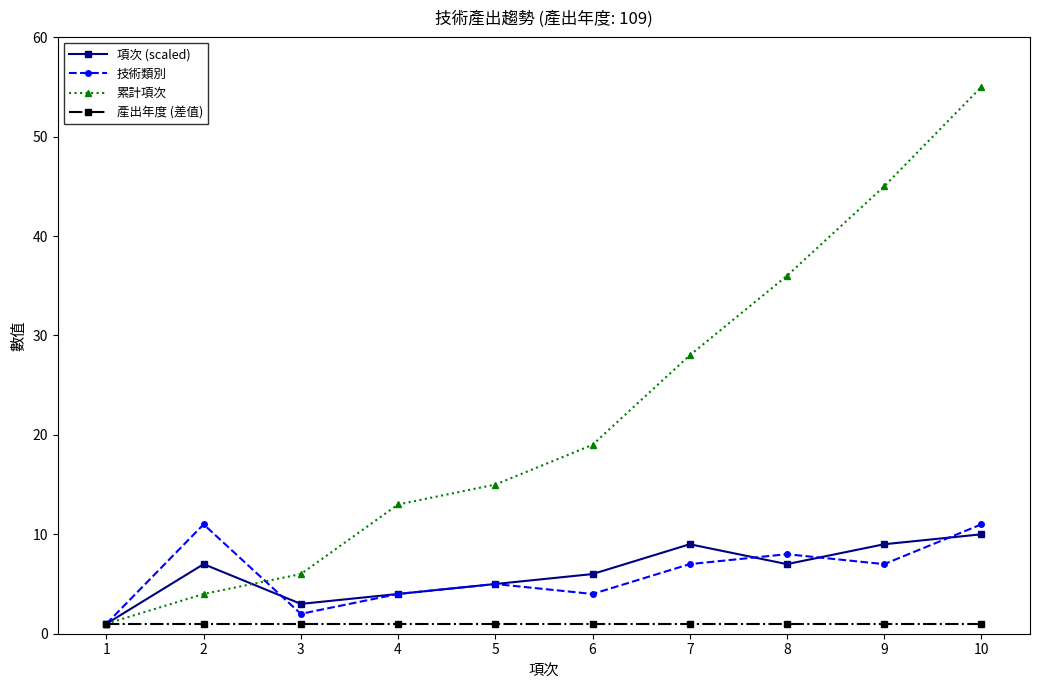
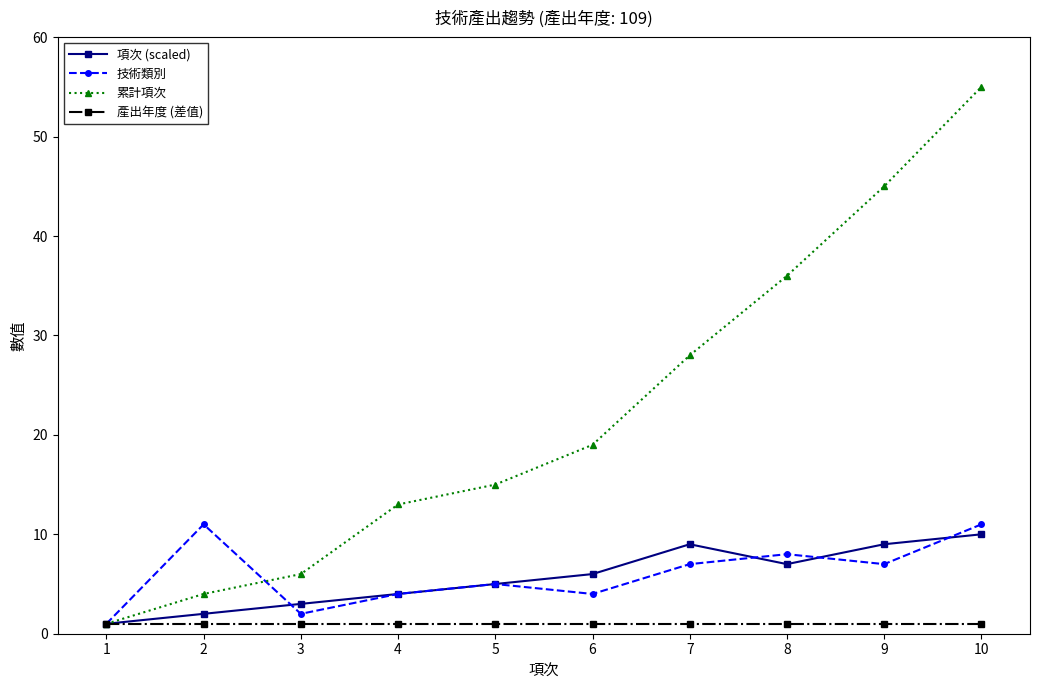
  {
    "項次 (scaled)": {
-     "2": 7,
+     "2": 2,
      "3": 3,
      "6": 6,
      "7": 9,
      "8": 7,
      "9": 9,
      "10": 10
    },
    "技術類別": {
      "2": 11,
      "3": 2,
      "6": 4,
      "7": 7,
      "8": 8,
      "9": 7,
      "10": 11
    },
    "累計項次": {
      "2": 4,
      "3": 6,
      "4": 13,
      "5": 15,
      "6": 19,
      "7": 28,
      "8": 36,
      "9": 45,
      "10": 55
    },
    "產出年度 (差值)": {
      "2": 1,
      "3": 1,
      "4": 1,
      "5": 1,
      "6": 1,
      "7": 1,
      "8": 1,
      "9": 1,
      "10": 1
    }
  }
